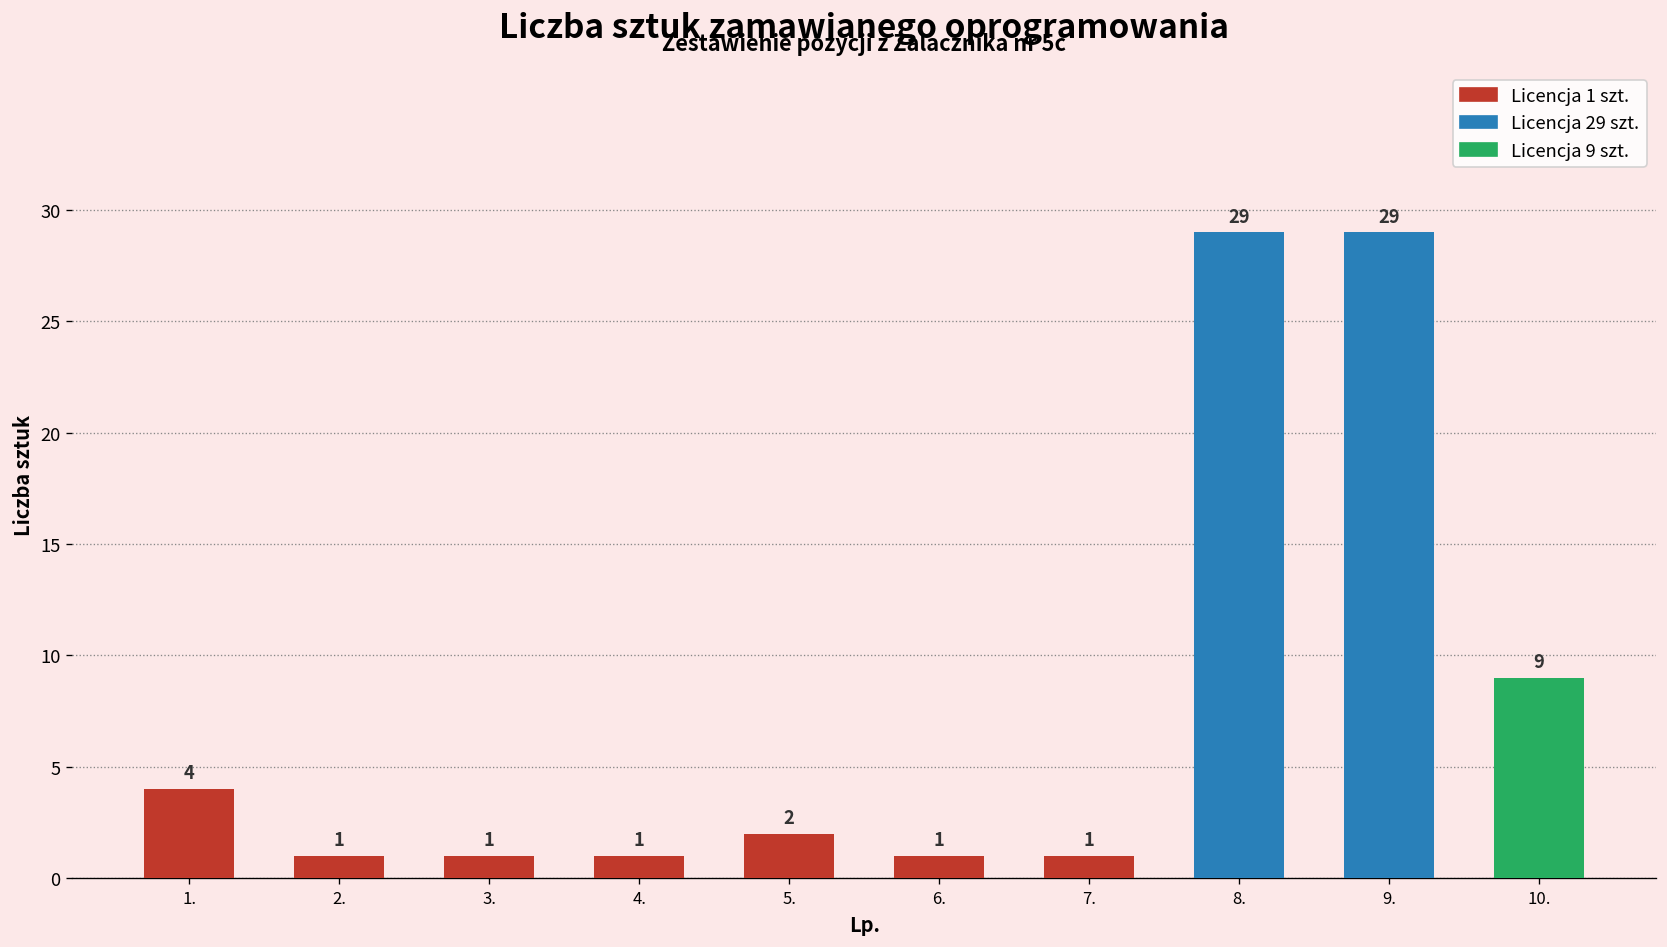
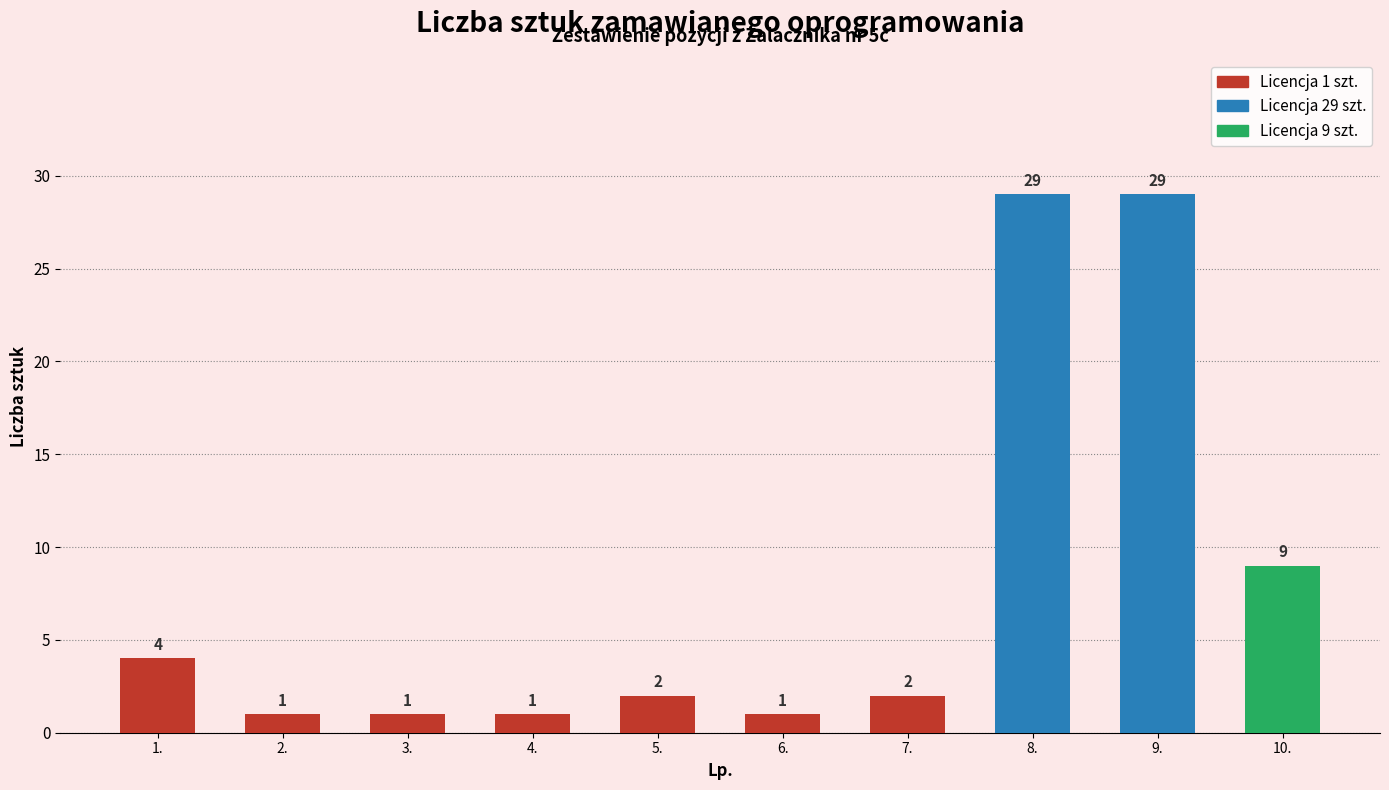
  {
    "1.": 4,
    "2.": 1,
    "3.": 1,
    "4.": 1,
    "5.": 2,
    "6.": 1,
-   "7.": 1,
+   "7.": 2,
    "8.": 29,
    "9.": 29,
    "10.": 9
  }
